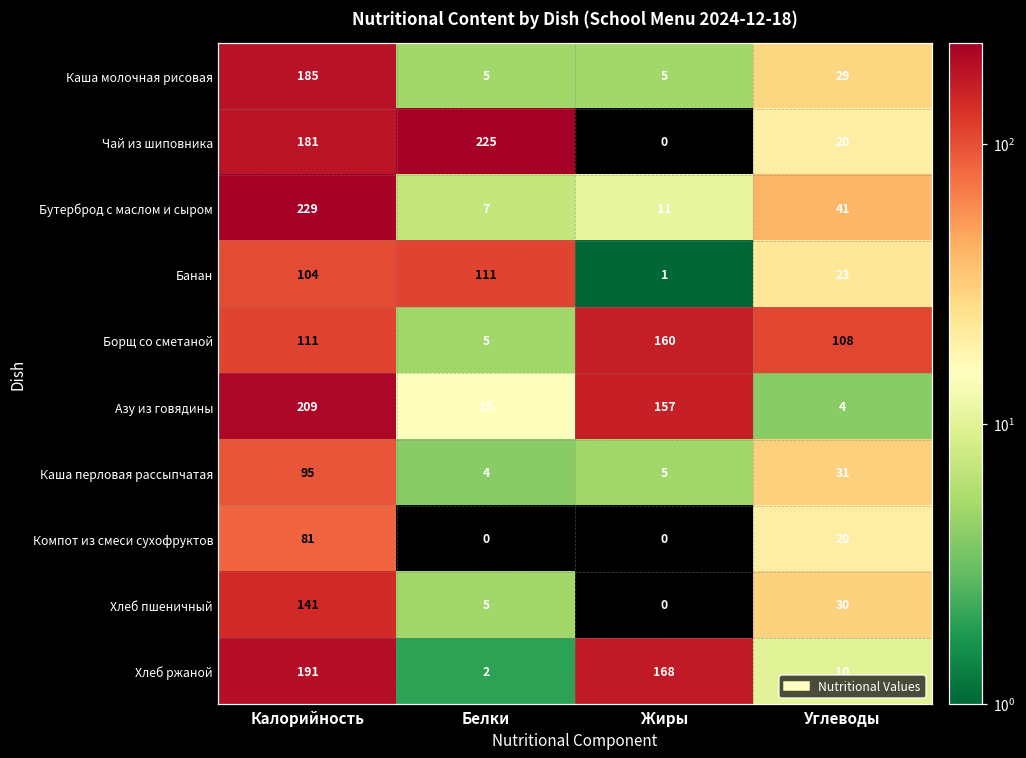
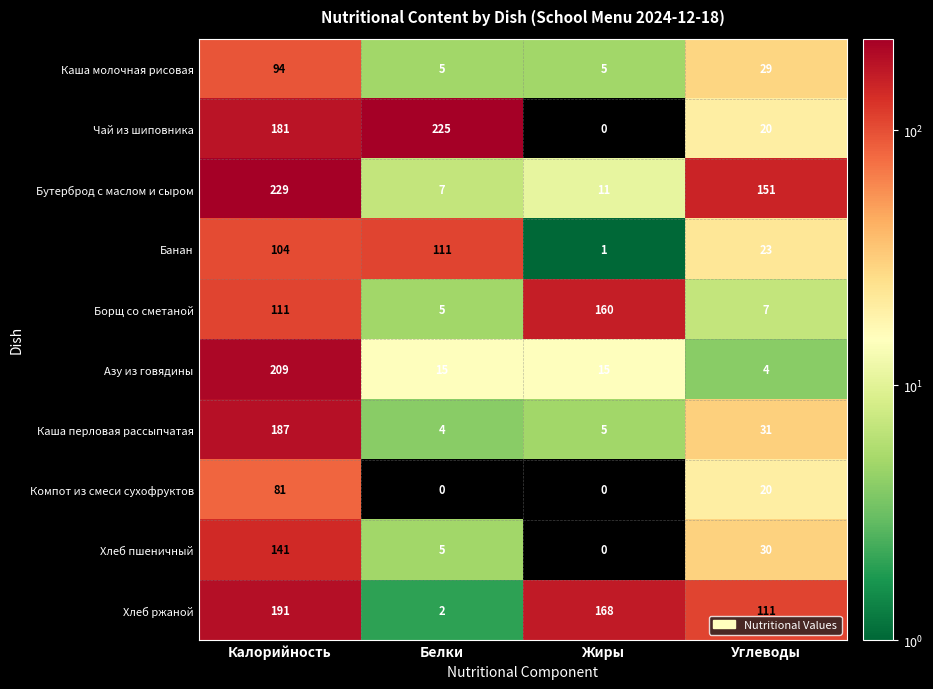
  {
    "Каша молочная рисовая": {
-     "Калорийность": 185,
+     "Калорийность": 94,
      "Белки": 5,
      "Жиры": 5,
      "Углеводы": 29
    },
    "Чай из шиповника": {
      "Калорийность": 181,
      "Белки": 225,
      "Жиры": 0,
      "Углеводы": 20
    },
    "Бутерброд с маслом и сыром": {
      "Калорийность": 229,
      "Белки": 7,
      "Жиры": 11,
-     "Углеводы": 41
+     "Углеводы": 151
    },
    "Банан": {
      "Калорийность": 104,
      "Белки": 111,
      "Жиры": 1,
      "Углеводы": 23
    },
    "Борщ со сметаной": {
      "Калорийность": 111,
      "Белки": 5,
      "Жиры": 160,
-     "Углеводы": 108
+     "Углеводы": 7
    },
    "Азу из говядины": {
      "Калорийность": 209,
      "Белки": 15,
-     "Жиры": 157,
+     "Жиры": 15,
      "Углеводы": 4
    },
    "Каша перловая рассыпчатая": {
-     "Калорийность": 95,
+     "Калорийность": 187,
      "Белки": 4,
      "Жиры": 5,
      "Углеводы": 31
    },
    "Компот из смеси сухофруктов": {
      "Калорийность": 81,
      "Белки": 0,
      "Жиры": 0,
      "Углеводы": 20
    },
    "Хлеб пшеничный": {
      "Калорийность": 141,
      "Белки": 5,
      "Жиры": 0,
      "Углеводы": 30
    },
    "Хлеб ржаной": {
      "Калорийность": 191,
      "Белки": 2,
      "Жиры": 168,
-     "Углеводы": 10
+     "Углеводы": 111
    }
  }
